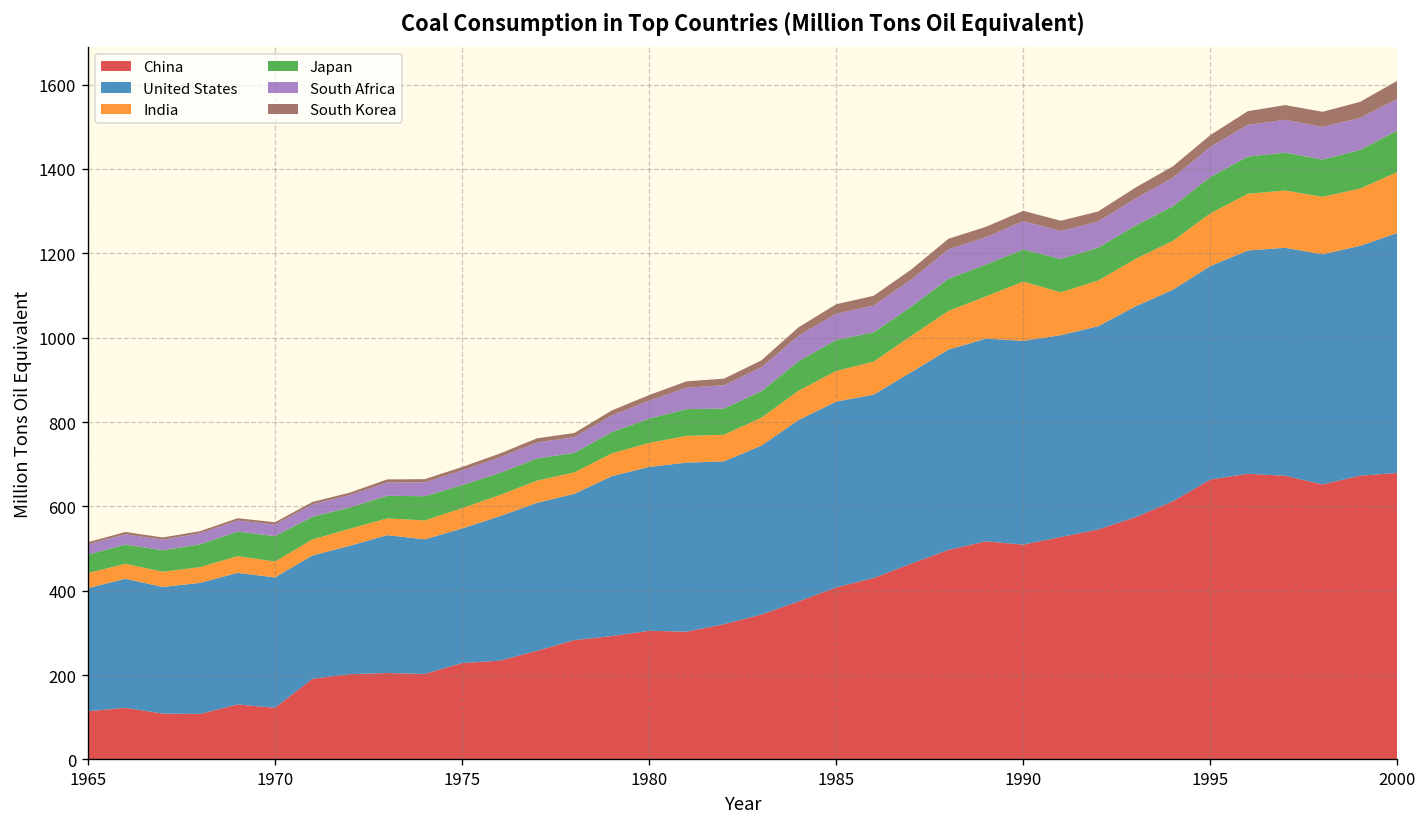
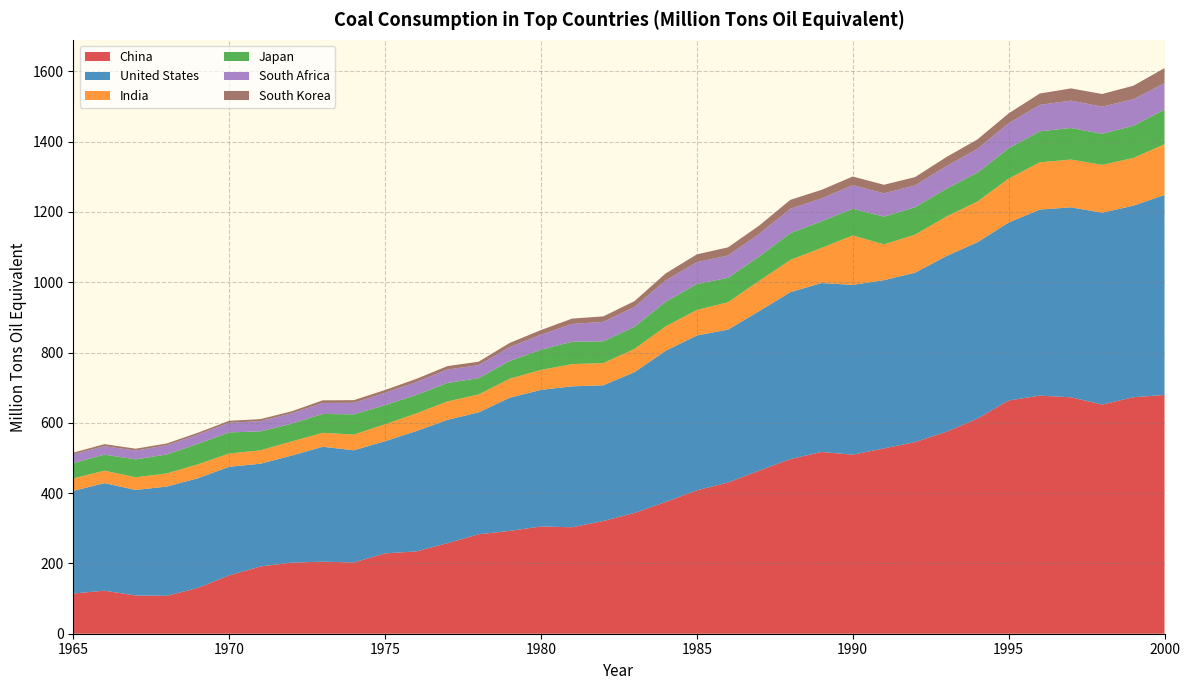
  {
    "China": {
      "1965": 110,
-     "1970": 120,
+     "1970": 170,
      "1975": 230,
      "1980": 310,
      "1985": 410,
      "1990": 510,
      "1995": 660,
      "2000": 680
    },
    "United States": {
      "1965": 290,
      "1970": 310,
      "1975": 320,
      "1980": 390,
      "1985": 440,
      "1990": 480,
      "1995": 510,
      "2000": 570
    },
    "India": {
      "1965": 40,
      "1970": 40,
      "1975": 50,
      "1980": 60,
      "1985": 70,
      "1990": 140,
      "1995": 120,
      "2000": 140
    },
    "Japan": {
      "1965": 40,
      "1970": 60,
      "1975": 50,
      "1980": 60,
      "1985": 70,
      "1990": 80,
      "1995": 90,
      "2000": 100
    },
    "South Africa": {
      "1975": 40,
      "1980": 40,
      "1985": 60,
      "1990": 70,
      "1995": 70,
      "2000": 70
    },
    "South Korea": {
      "1975": 10,
      "1980": 10,
      "1985": 20,
      "1990": 20,
      "1995": 30,
      "2000": 40
    }
  }
